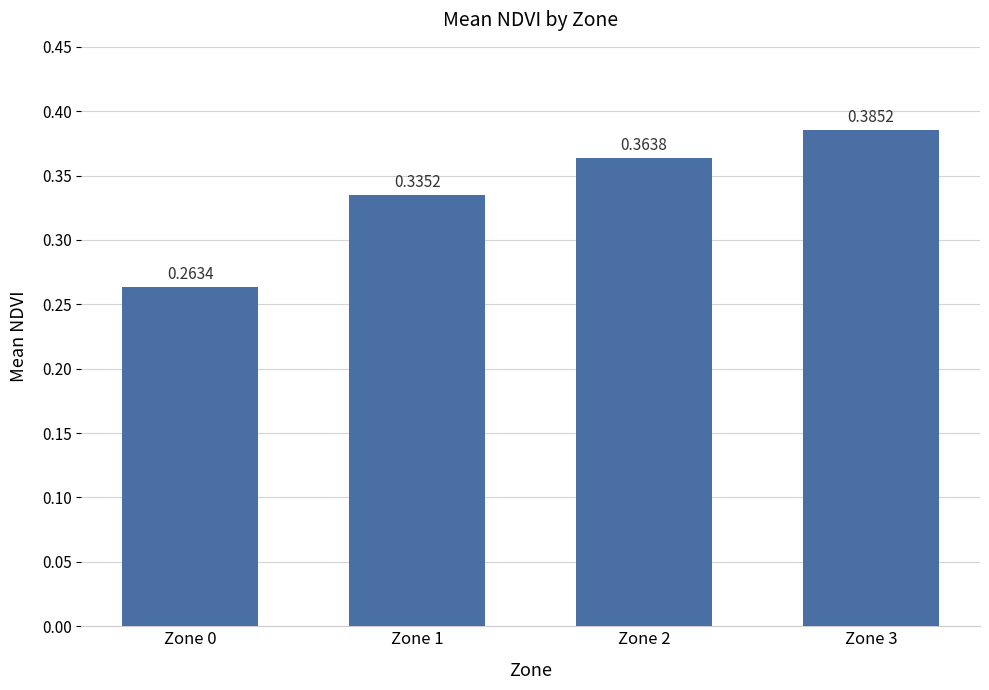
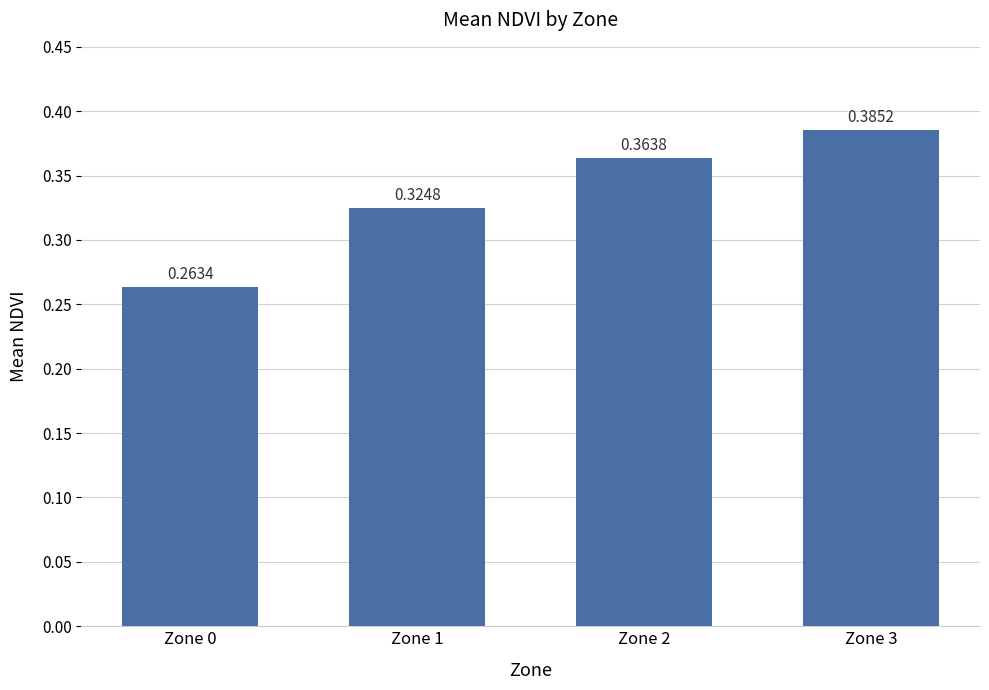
  {
    "Zone 0": 0.2634,
-   "Zone 1": 0.3352,
+   "Zone 1": 0.3248,
    "Zone 2": 0.3638,
    "Zone 3": 0.3852
  }
